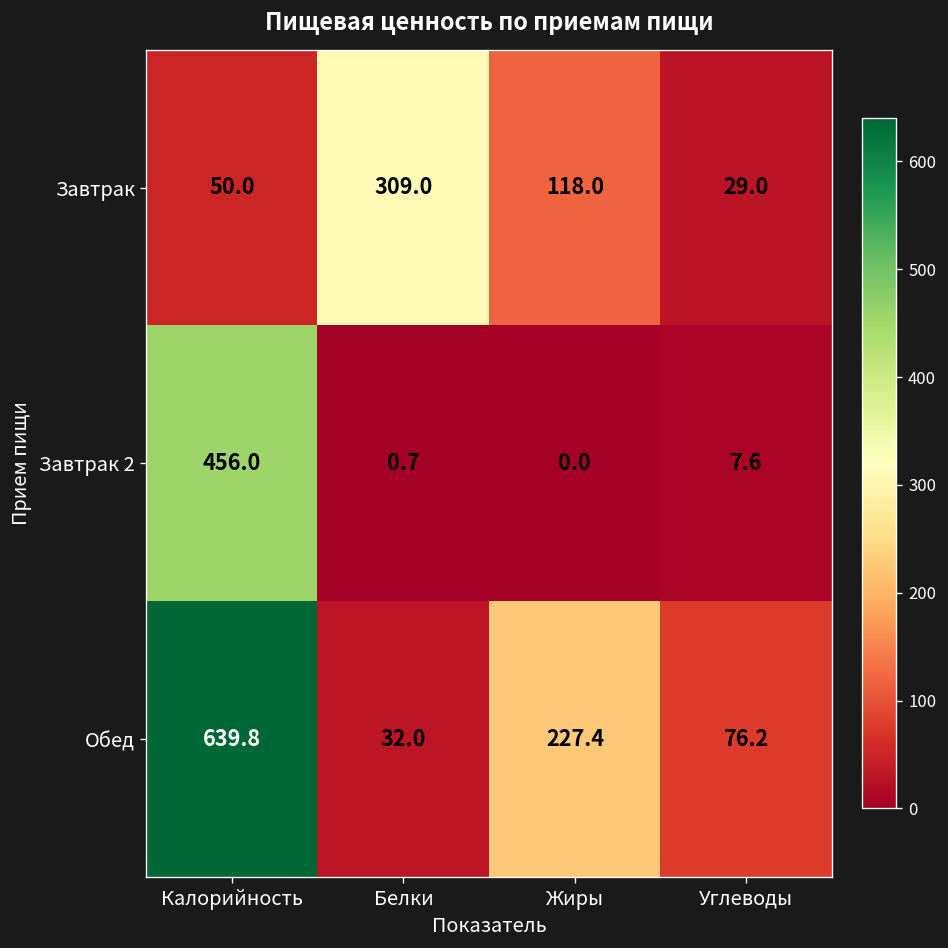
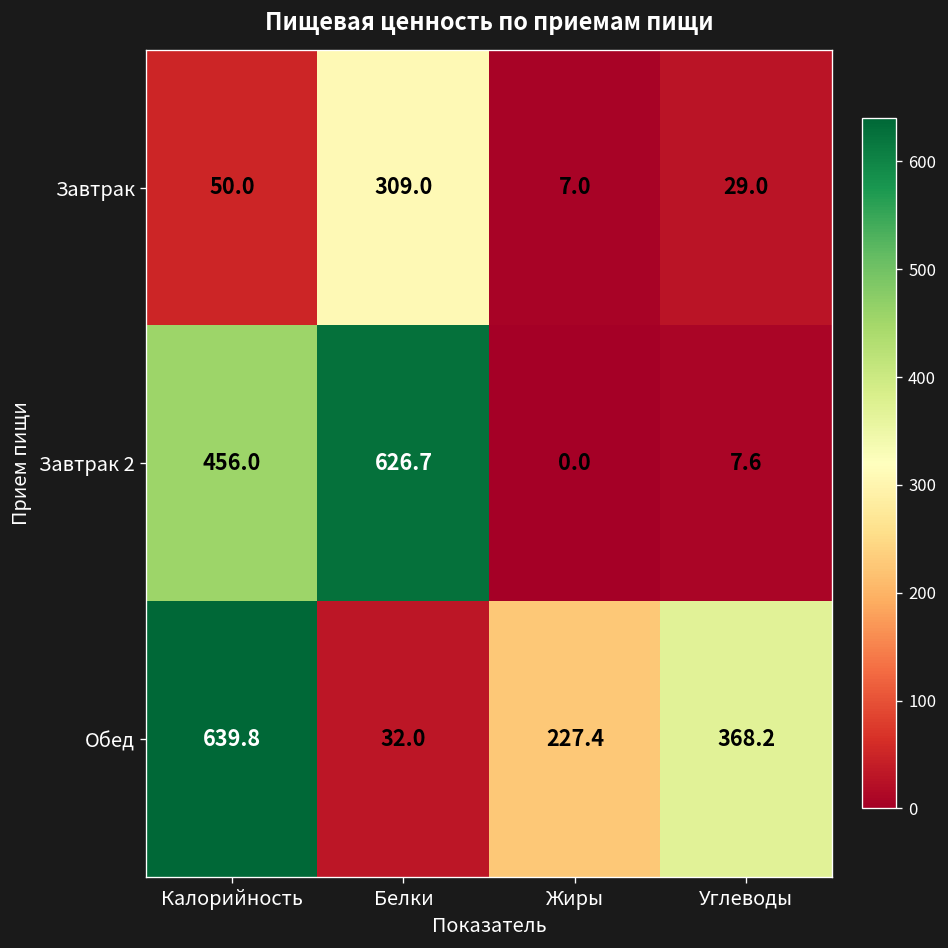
  {
    "Завтрак": {
      "Калорийность": 50.0,
      "Белки": 309.0,
-     "Жиры": 118.0,
+     "Жиры": 7.0,
      "Углеводы": 29.0
    },
    "Завтрак 2": {
      "Калорийность": 456.0,
-     "Белки": 0.7,
+     "Белки": 626.7,
      "Жиры": 0.0,
      "Углеводы": 7.6
    },
    "Обед": {
      "Калорийность": 639.8,
      "Белки": 32.0,
      "Жиры": 227.4,
-     "Углеводы": 76.2
+     "Углеводы": 368.2
    }
  }
